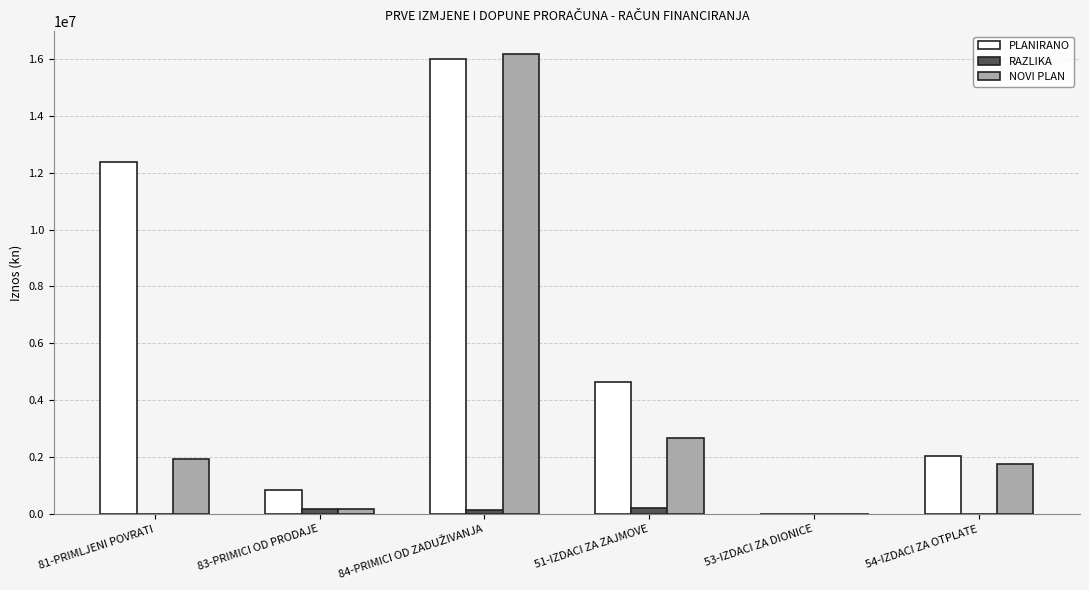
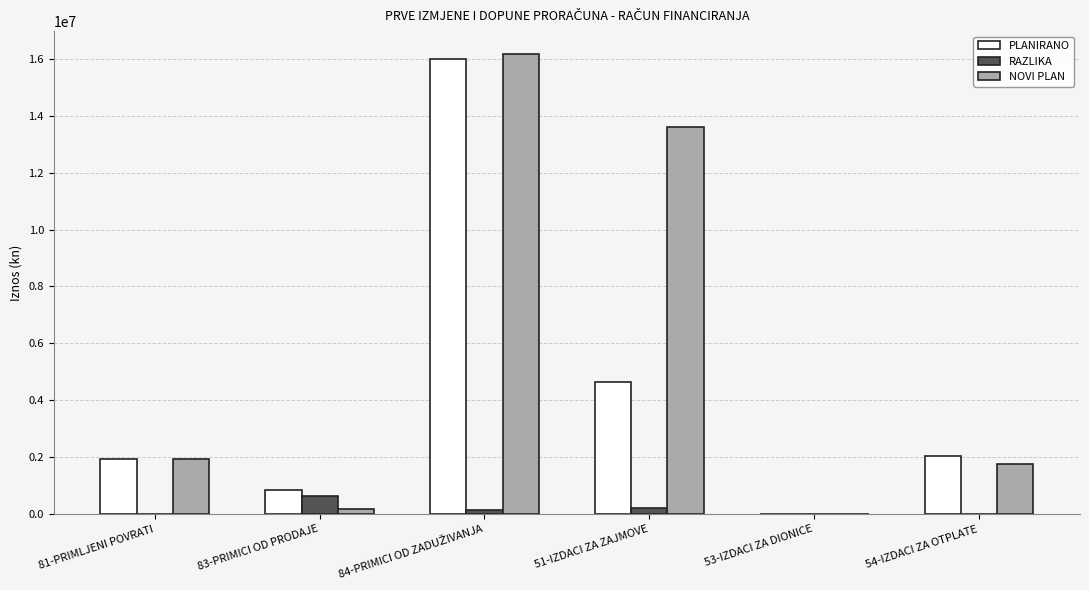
  {
    "PLANIRANO": {
-     "81-PRIMLJENI POVRATI": 12400000,
+     "81-PRIMLJENI POVRATI": 1900000,
      "83-PRIMICI OD PRODAJE": 800000,
      "84-PRIMICI OD ZADUŽIVANJA": 16000000,
      "51-IZDACI ZA ZAJMOVE": 4600000,
      "53-IZDACI ZA DIONICE": 0,
      "54-IZDACI ZA OTPLATE": 2000000
    },
    "RAZLIKA": {
      "81-PRIMLJENI POVRATI": 0,
-     "83-PRIMICI OD PRODAJE": 200000,
+     "83-PRIMICI OD PRODAJE": 600000,
      "84-PRIMICI OD ZADUŽIVANJA": 200000,
      "51-IZDACI ZA ZAJMOVE": 200000,
      "53-IZDACI ZA DIONICE": 0
    },
    "NOVI PLAN": {
      "81-PRIMLJENI POVRATI": 1900000,
      "83-PRIMICI OD PRODAJE": 200000,
      "84-PRIMICI OD ZADUŽIVANJA": 16200000,
-     "51-IZDACI ZA ZAJMOVE": 2700000,
+     "51-IZDACI ZA ZAJMOVE": 13600000,
      "53-IZDACI ZA DIONICE": 0,
      "54-IZDACI ZA OTPLATE": 1700000
    }
  }
